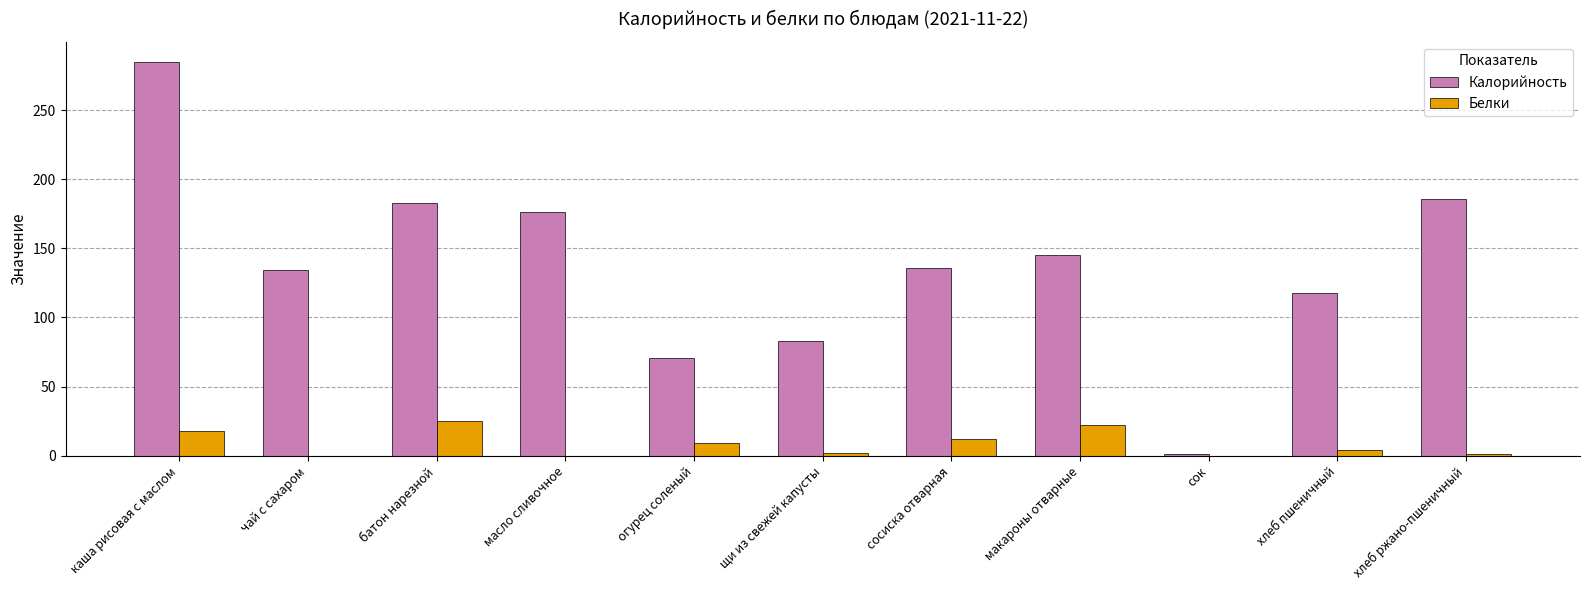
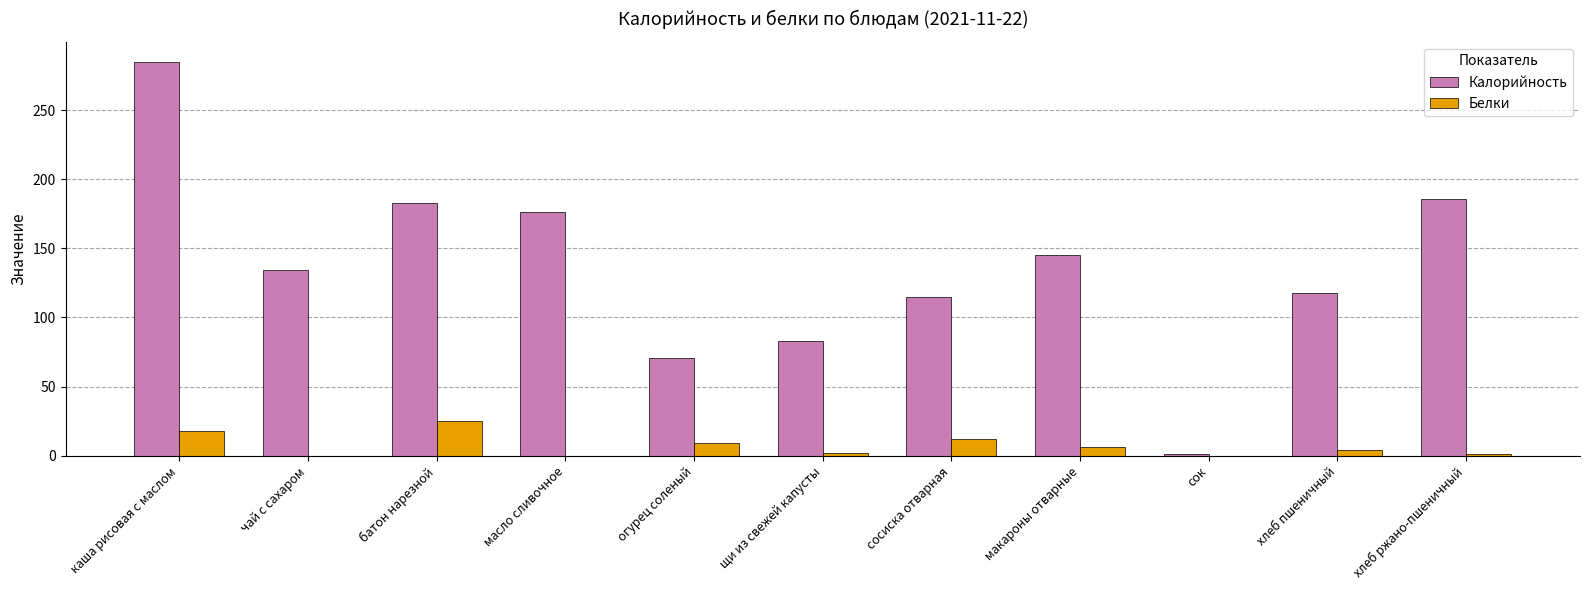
  {
    "Калорийность": {
      "каша рисовая с маслом": 285,
      "чай с сахаром": 134,
      "батон нарезной": 183,
      "масло сливочное": 176,
      "огурец соленый": 71,
      "щи из свежей капусты": 83,
-     "сосиска отварная": 136,
+     "сосиска отварная": 115,
      "макароны отварные": 145,
      "хлеб пшеничный": 118,
      "хлеб ржано-пшеничный": 186
    },
    "Белки": {
      "каша рисовая с маслом": 18,
      "батон нарезной": 25,
      "масло сливочное": 0,
      "огурец соленый": 9,
      "щи из свежей капусты": 2,
      "сосиска отварная": 12,
-     "макароны отварные": 22,
+     "макароны отварные": 6,
      "сок": 0,
      "хлеб пшеничный": 4
    }
  }
